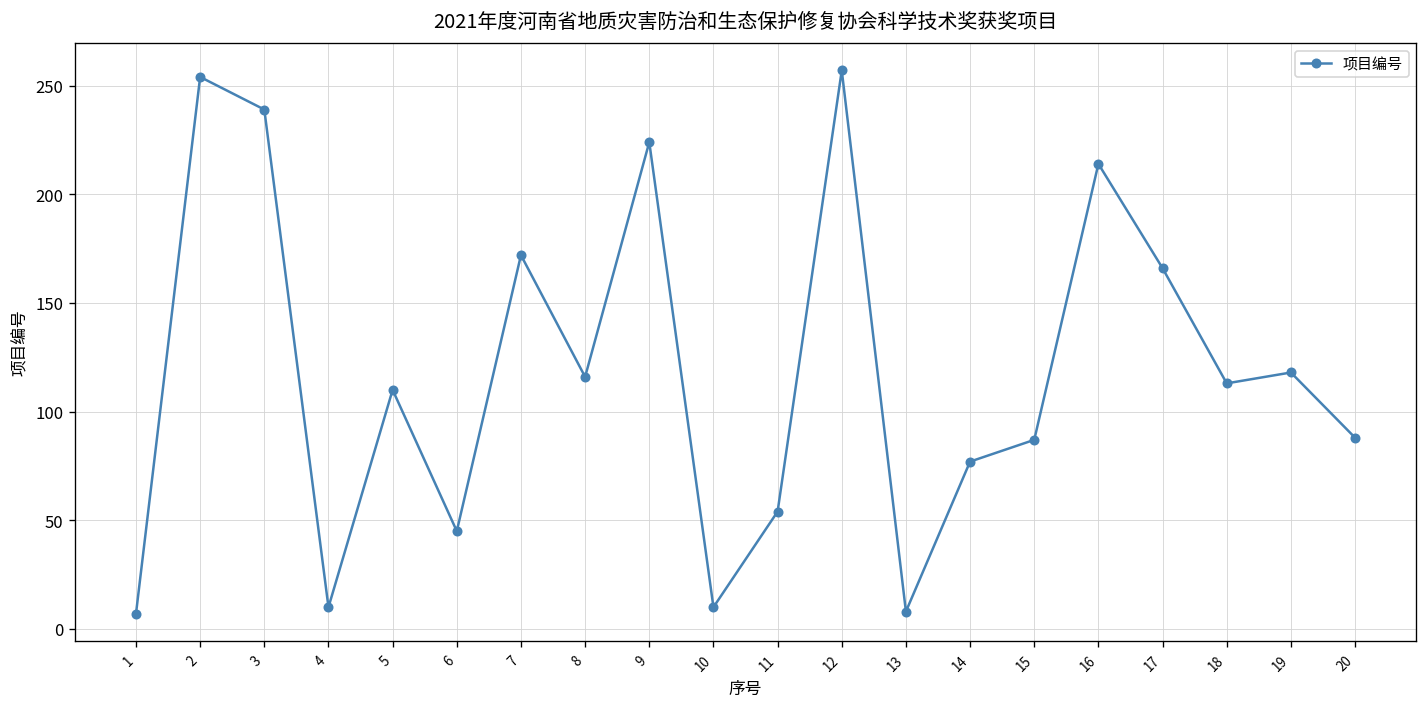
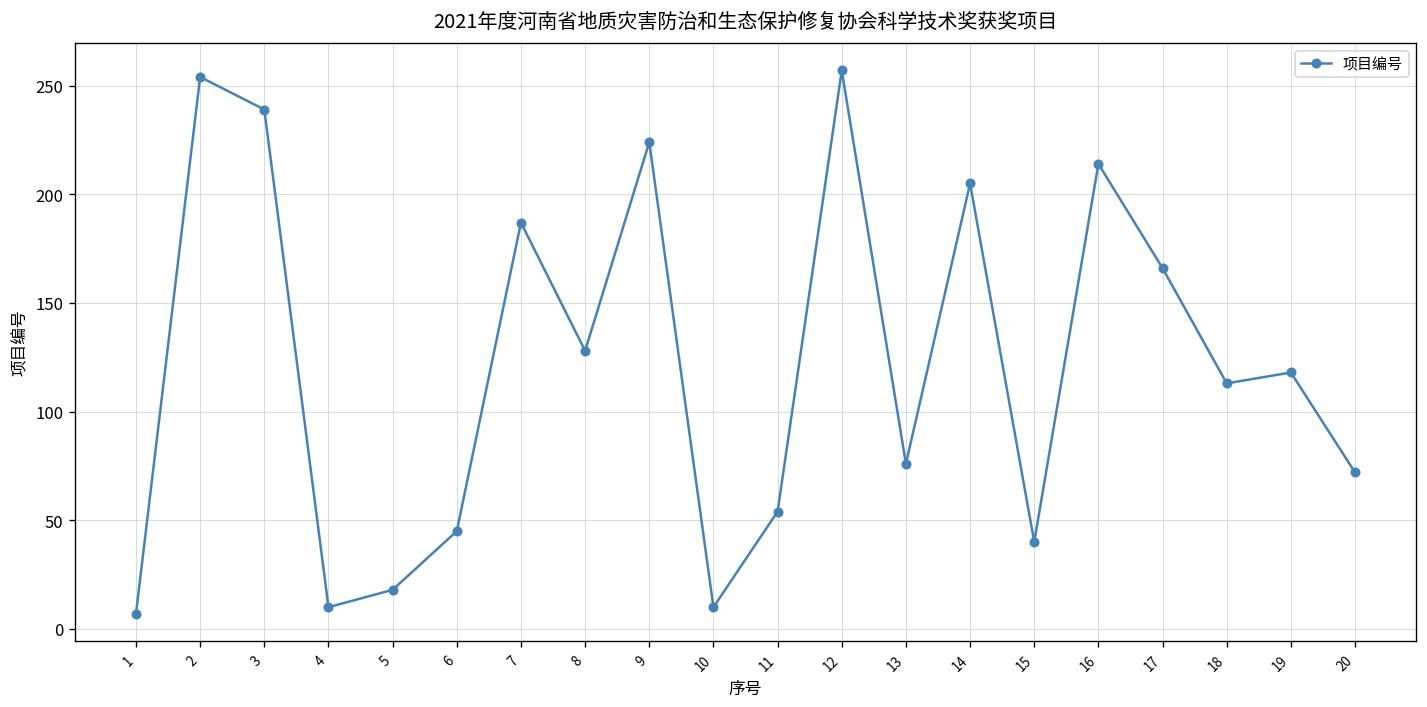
  {
    "1": 7,
    "2": 254,
    "3": 239,
    "4": 10,
-   "5": 110,
+   "5": 18,
    "6": 45,
-   "7": 172,
-   "8": 116,
+   "7": 187,
+   "8": 128,
    "9": 224,
    "10": 10,
    "11": 54,
    "12": 257,
-   "13": 8,
-   "14": 77,
-   "15": 87,
+   "13": 76,
+   "14": 205,
+   "15": 40,
    "16": 214,
    "17": 166,
    "18": 113,
    "19": 118,
-   "20": 88
+   "20": 72
  }
